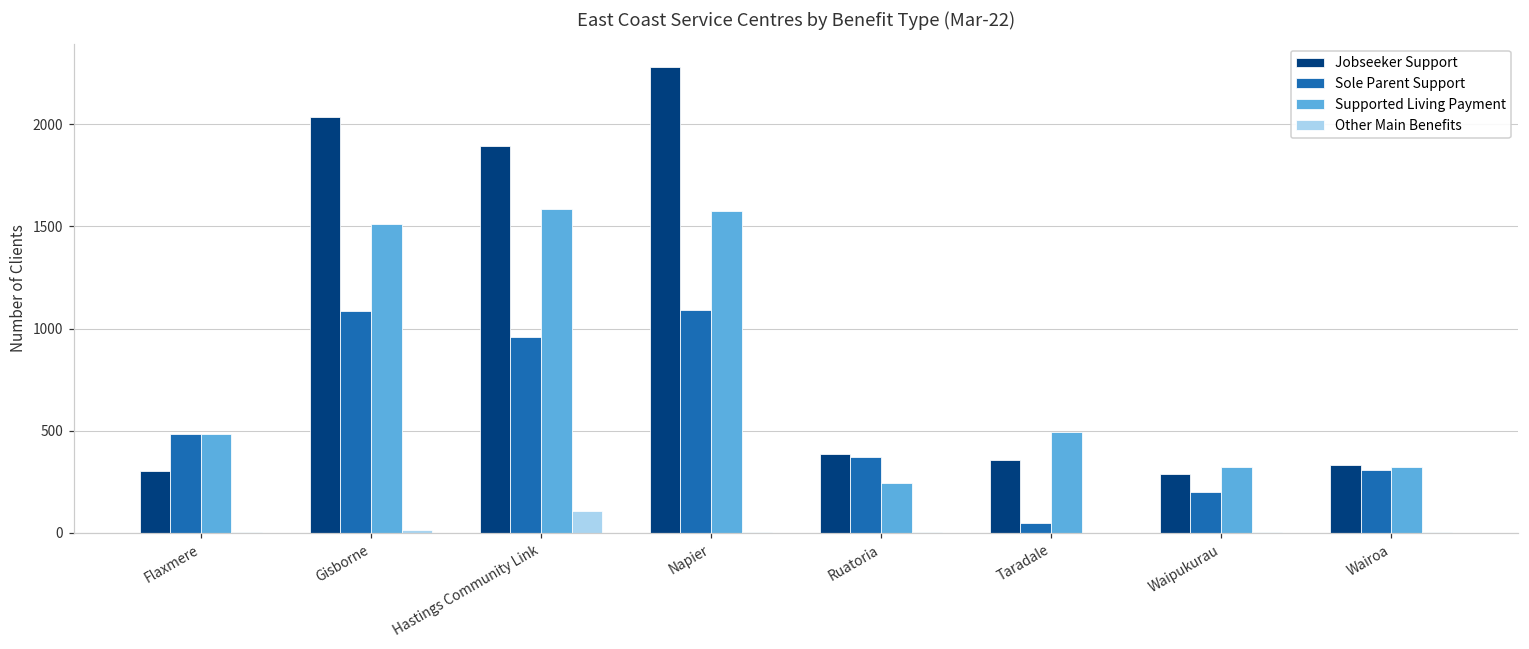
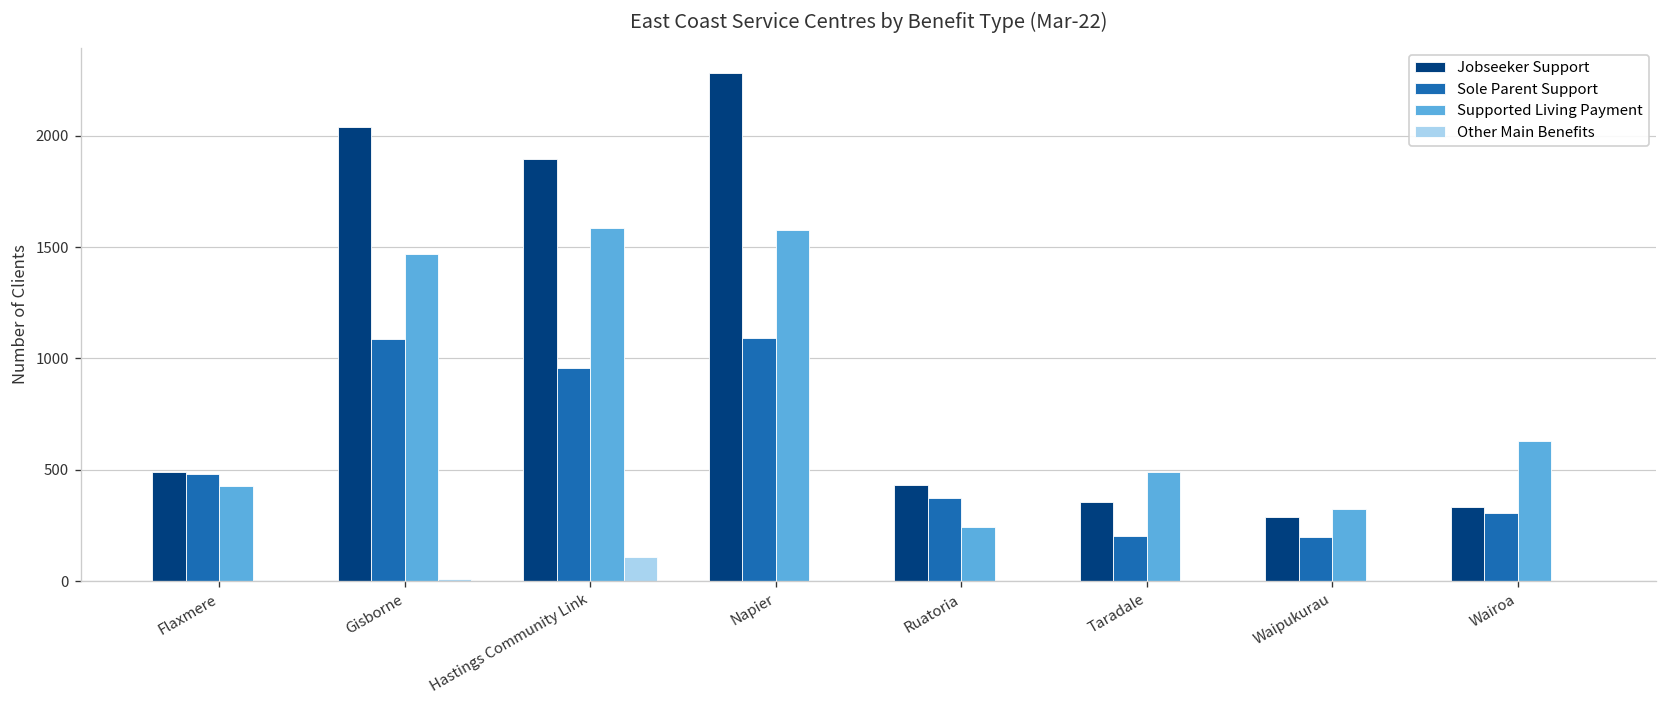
  {
    "Jobseeker Support": {
-     "Flaxmere": 300,
+     "Flaxmere": 490,
      "Gisborne": 2040,
      "Hastings Community Link": 1890,
      "Napier": 2280,
-     "Ruatoria": 380,
+     "Ruatoria": 430,
      "Taradale": 350,
      "Waipukurau": 290,
      "Wairoa": 330
    },
    "Sole Parent Support": {
      "Flaxmere": 480,
      "Gisborne": 1090,
      "Hastings Community Link": 960,
      "Napier": 1090,
      "Ruatoria": 370,
-     "Taradale": 50,
+     "Taradale": 200,
      "Waipukurau": 200,
      "Wairoa": 310
    },
    "Supported Living Payment": {
-     "Flaxmere": 480,
-     "Gisborne": 1510,
+     "Flaxmere": 430,
+     "Gisborne": 1470,
      "Hastings Community Link": 1590,
      "Napier": 1580,
      "Ruatoria": 240,
      "Taradale": 490,
      "Waipukurau": 320,
-     "Wairoa": 320
+     "Wairoa": 630
    },
    "Other Main Benefits": {
      "Hastings Community Link": 110,
      "Taradale": 0
    }
  }
